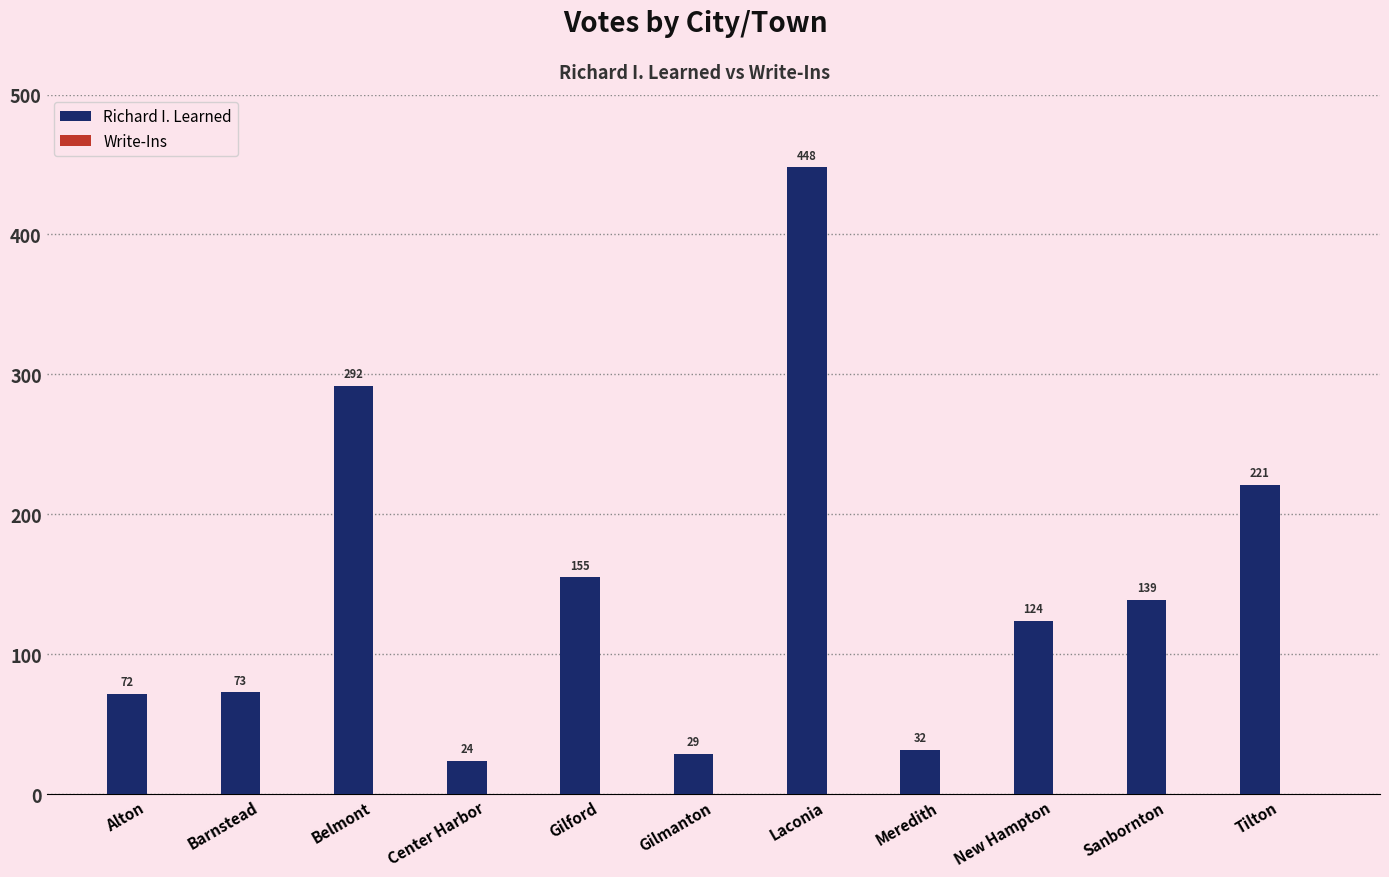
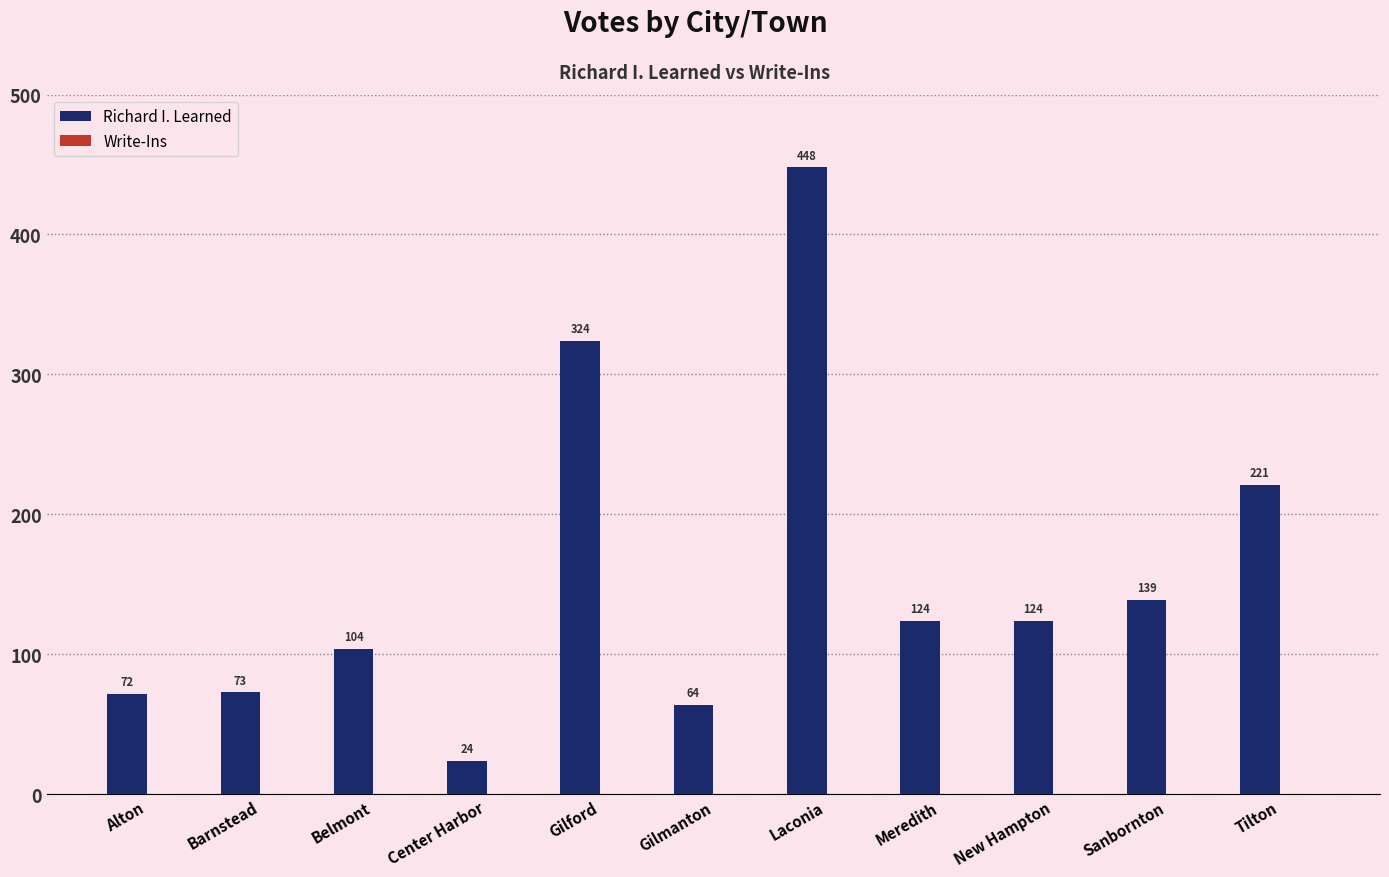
  {
    "Richard I. Learned": {
      "Alton": 72,
      "Barnstead": 73,
-     "Belmont": 292,
+     "Belmont": 104,
      "Center Harbor": 24,
-     "Gilford": 155,
-     "Gilmanton": 29,
+     "Gilford": 324,
+     "Gilmanton": 64,
      "Laconia": 448,
-     "Meredith": 32,
+     "Meredith": 124,
      "New Hampton": 124,
      "Sanbornton": 139,
      "Tilton": 221
    },
    "Write-Ins": {
      "Alton": 0,
      "Barnstead": 0,
      "Belmont": 0,
      "Center Harbor": 0,
      "Gilford": 0,
      "Gilmanton": 0,
      "Laconia": 0,
      "Meredith": 0,
      "New Hampton": 0,
      "Sanbornton": 0,
      "Tilton": 0
    }
  }
